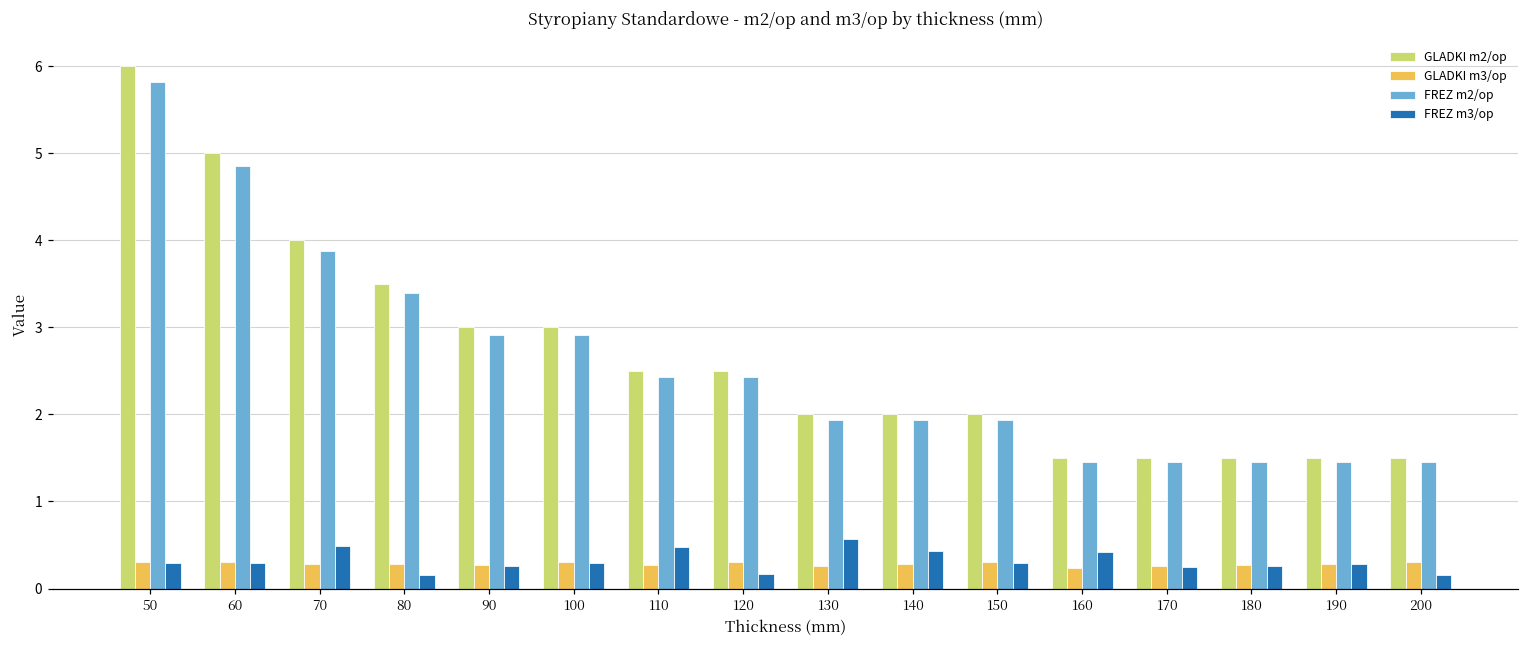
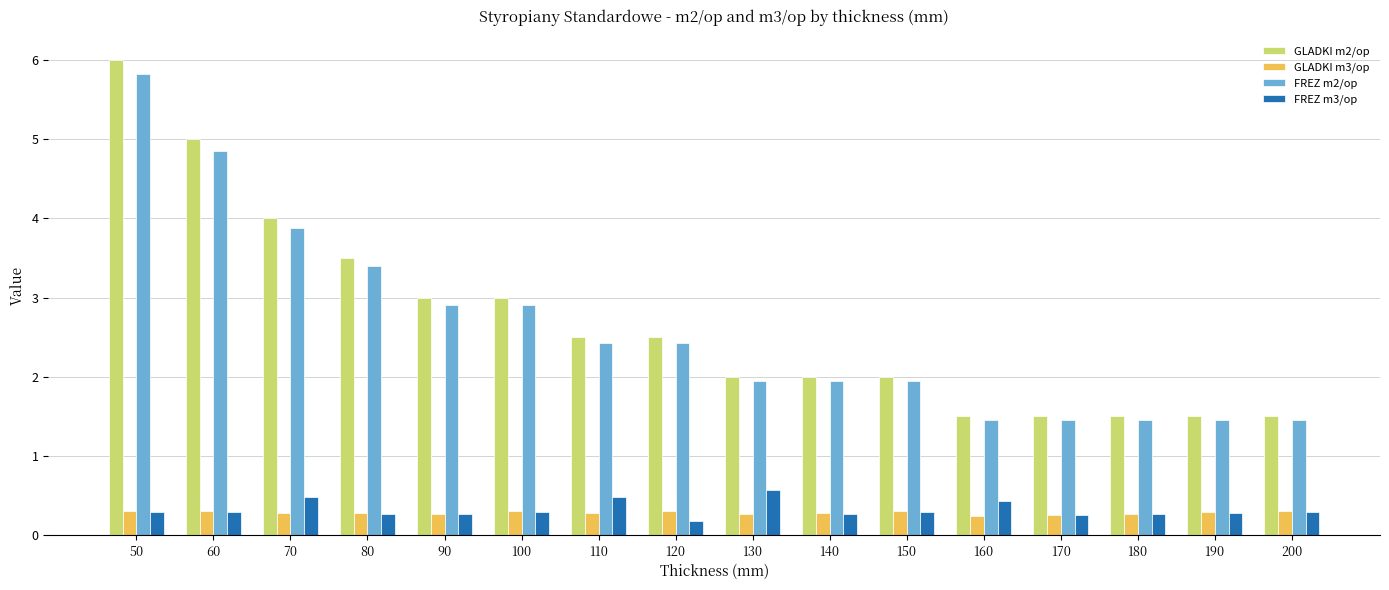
  {
    "FREZ m2/op": {
      "50": 5.8,
      "60": 4.9,
      "70": 3.9,
      "80": 3.4,
      "90": 2.9,
      "100": 2.9,
      "110": 2.4,
      "120": 2.4,
      "130": 1.9,
      "140": 1.9,
      "150": 1.9,
      "160": 1.5,
      "170": 1.5,
      "180": 1.5,
      "190": 1.5,
      "200": 1.5
    },
    "FREZ m3/op": {
      "50": 0.3,
      "60": 0.3,
      "70": 0.5,
-     "80": 0.2,
+     "80": 0.3,
      "90": 0.3,
      "100": 0.3,
      "110": 0.5,
      "120": 0.2,
      "130": 0.6,
-     "140": 0.4,
+     "140": 0.3,
      "150": 0.3,
      "160": 0.4,
      "170": 0.2,
      "180": 0.3,
      "190": 0.3,
-     "200": 0.2
+     "200": 0.3
    }
  }
